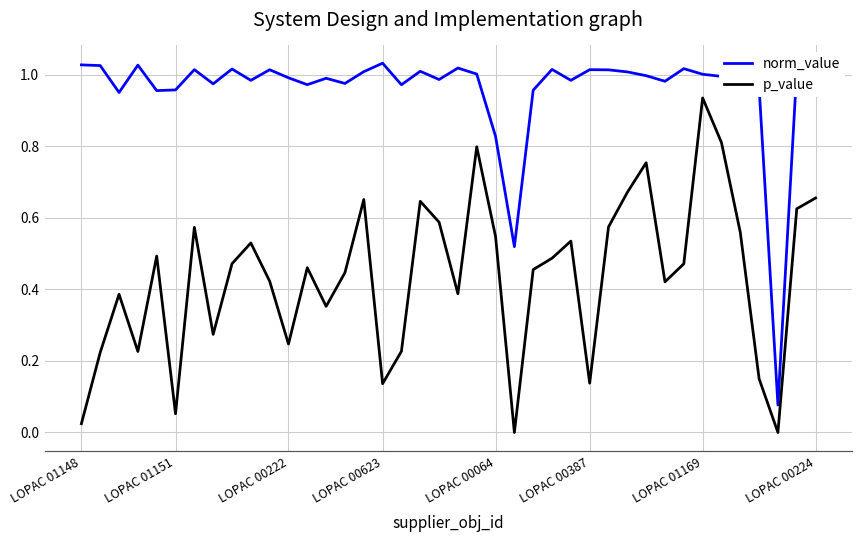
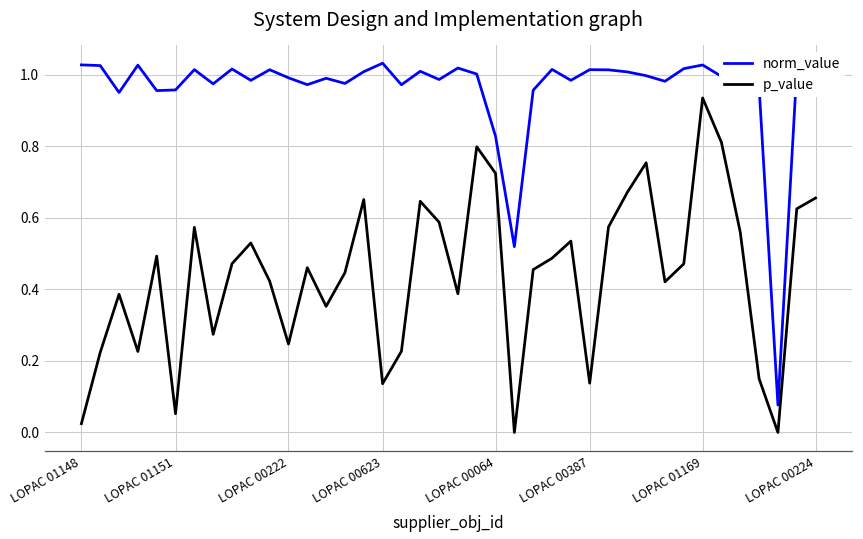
  {
    "norm_value": {
      "LOPAC 01148": 1.03,
      "LOPAC 01151": 0.96,
      "LOPAC 00222": 0.99,
      "LOPAC 00623": 1.03,
      "LOPAC 00064": 0.83,
      "LOPAC 00387": 1.01,
-     "LOPAC 01169": 1.00
+     "LOPAC 01169": 1.03
    },
    "p_value": {
      "LOPAC 01148": 0.02,
      "LOPAC 01151": 0.05,
      "LOPAC 00222": 0.25,
      "LOPAC 00623": 0.14,
-     "LOPAC 00064": 0.55,
+     "LOPAC 00064": 0.72,
      "LOPAC 00387": 0.14,
      "LOPAC 01169": 0.94,
      "LOPAC 00224": 0.66
    }
  }
